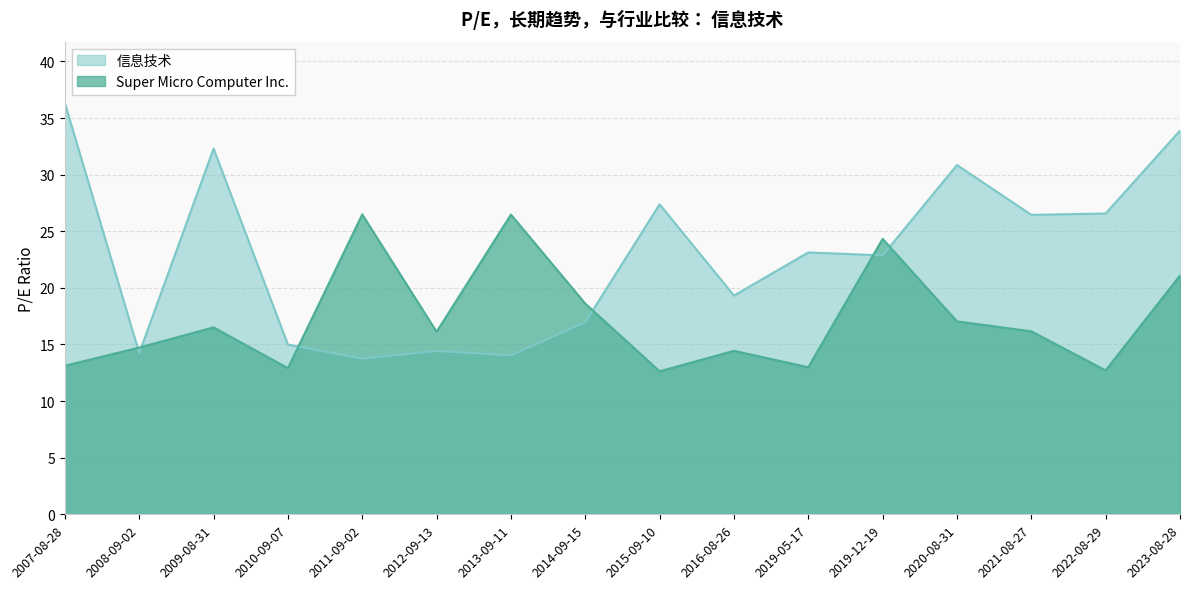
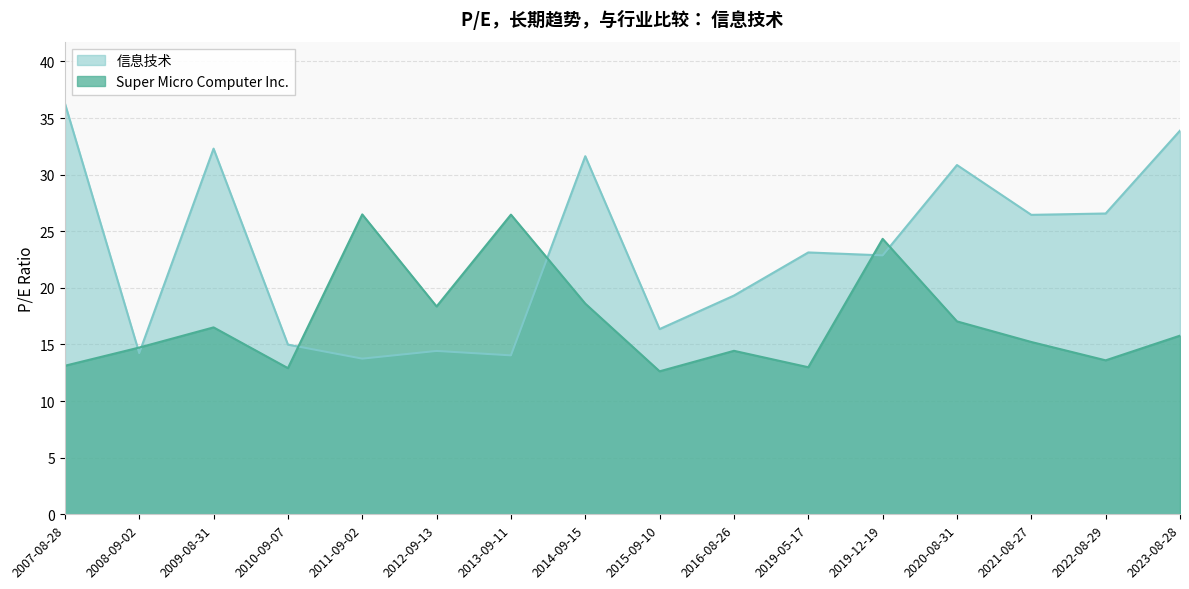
  {
    "信息技术": {
      "2007-08-28": 36.3,
      "2008-09-02": 14.2,
      "2009-08-31": 32.3,
      "2010-09-07": 15.0,
      "2011-09-02": 13.8,
      "2012-09-13": 14.4,
      "2013-09-11": 14.0,
-     "2014-09-15": 17.0,
-     "2015-09-10": 27.4,
+     "2014-09-15": 31.6,
+     "2015-09-10": 16.4,
      "2016-08-26": 19.3,
      "2019-05-17": 23.1,
      "2019-12-19": 22.9,
      "2020-08-31": 30.9,
      "2021-08-27": 26.5,
      "2022-08-29": 26.6,
      "2023-08-28": 33.9
    },
    "Super Micro Computer Inc.": {
      "2007-08-28": 13.1,
      "2008-09-02": 14.7,
      "2009-08-31": 16.5,
      "2010-09-07": 12.9,
      "2011-09-02": 26.5,
-     "2012-09-13": 16.1,
+     "2012-09-13": 18.4,
      "2013-09-11": 26.5,
      "2014-09-15": 18.6,
      "2015-09-10": 12.6,
      "2016-08-26": 14.4,
      "2019-05-17": 13.0,
      "2019-12-19": 24.3,
      "2020-08-31": 17.0,
-     "2021-08-27": 16.2,
-     "2022-08-29": 12.7,
-     "2023-08-28": 21.1
+     "2021-08-27": 15.2,
+     "2022-08-29": 13.6,
+     "2023-08-28": 15.8
    }
  }
